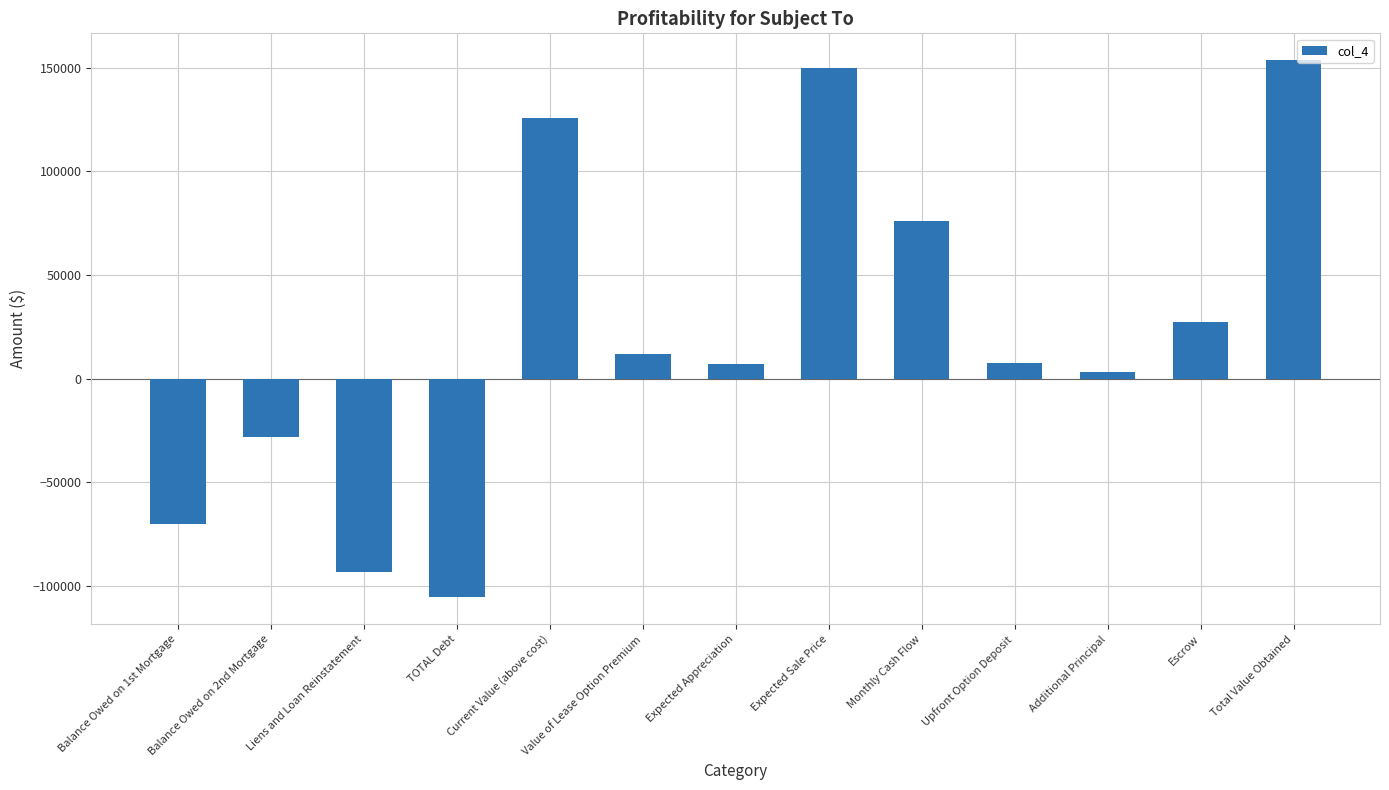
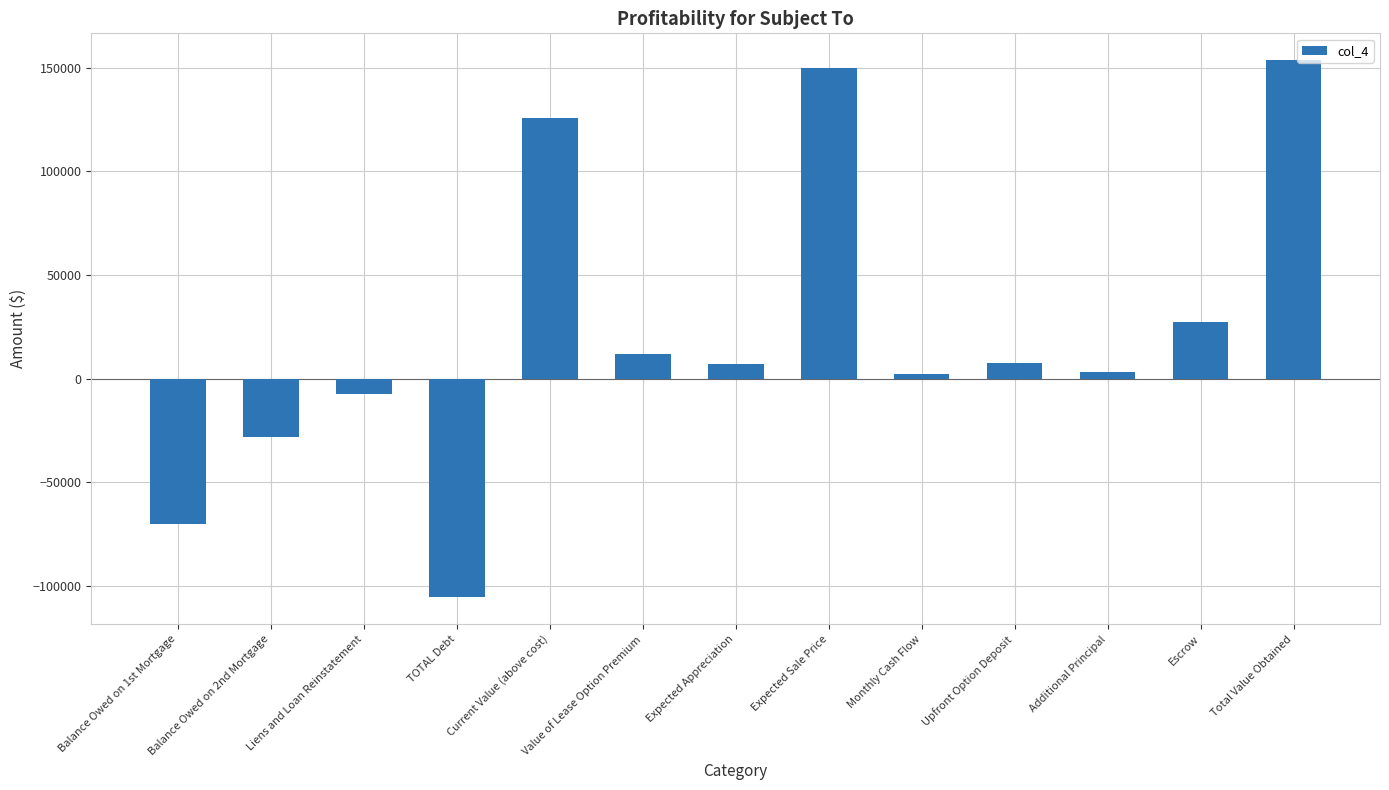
  {
    "Balance Owed on 1st Mortgage": -70000,
    "Balance Owed on 2nd Mortgage": -28000,
-   "Liens and Loan Reinstatement": -93000,
+   "Liens and Loan Reinstatement": -8000,
    "TOTAL Debt": -106000,
    "Current Value (above cost)": 126000,
    "Value of Lease Option Premium": 12000,
    "Expected Appreciation": 7000,
    "Expected Sale Price": 150000,
-   "Monthly Cash Flow": 76000,
+   "Monthly Cash Flow": 2000,
    "Upfront Option Deposit": 8000,
    "Additional Principal": 3000,
    "Escrow": 27000,
    "Total Value Obtained": 154000
  }
